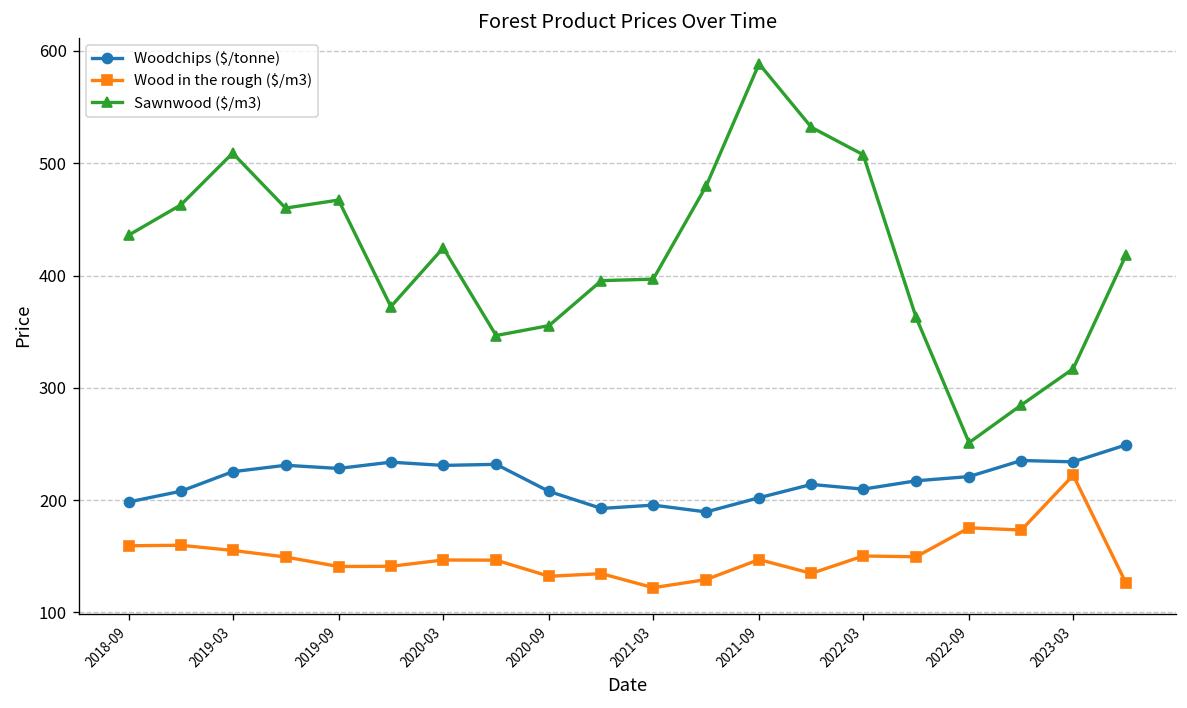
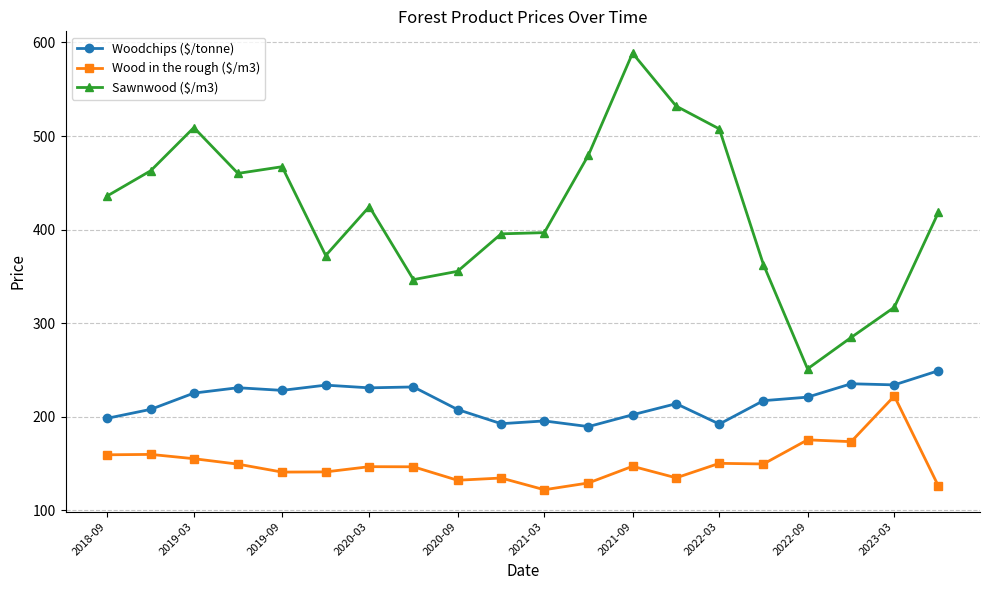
  {
    "Woodchips ($/tonne)": {
      "2018-09": 200,
      "2019-03": 230,
      "2019-09": 230,
      "2020-03": 230,
      "2020-09": 210,
      "2021-03": 200,
      "2021-09": 200,
-     "2022-03": 210,
+     "2022-03": 190,
      "2022-09": 220,
      "2023-03": 230
    },
    "Wood in the rough ($/m3)": {
      "2018-09": 160,
      "2019-03": 160,
      "2019-09": 140,
      "2020-03": 150,
      "2020-09": 130,
      "2021-03": 120,
      "2021-09": 150,
      "2022-03": 150,
      "2022-09": 180,
      "2023-03": 220
    },
    "Sawnwood ($/m3)": {
      "2018-09": 440,
      "2019-03": 510,
      "2019-09": 470,
      "2020-03": 420,
      "2020-09": 360,
      "2021-03": 400,
      "2021-09": 590,
      "2022-03": 510,
      "2022-09": 250,
      "2023-03": 320
    }
  }
